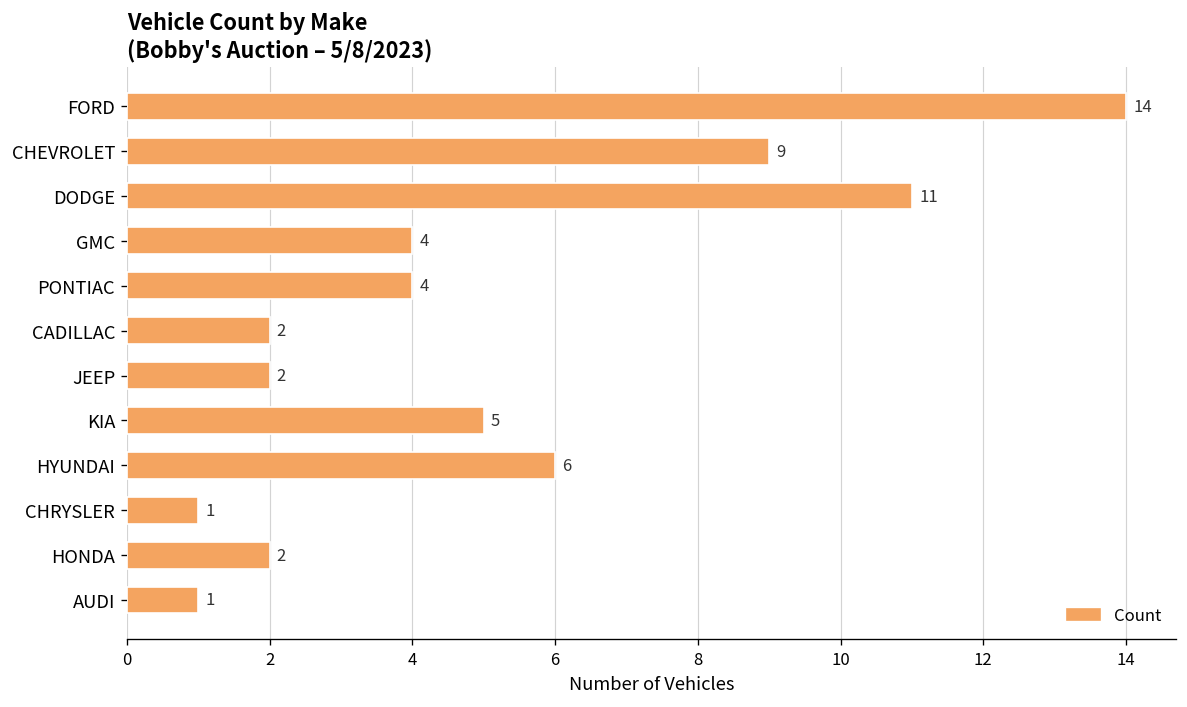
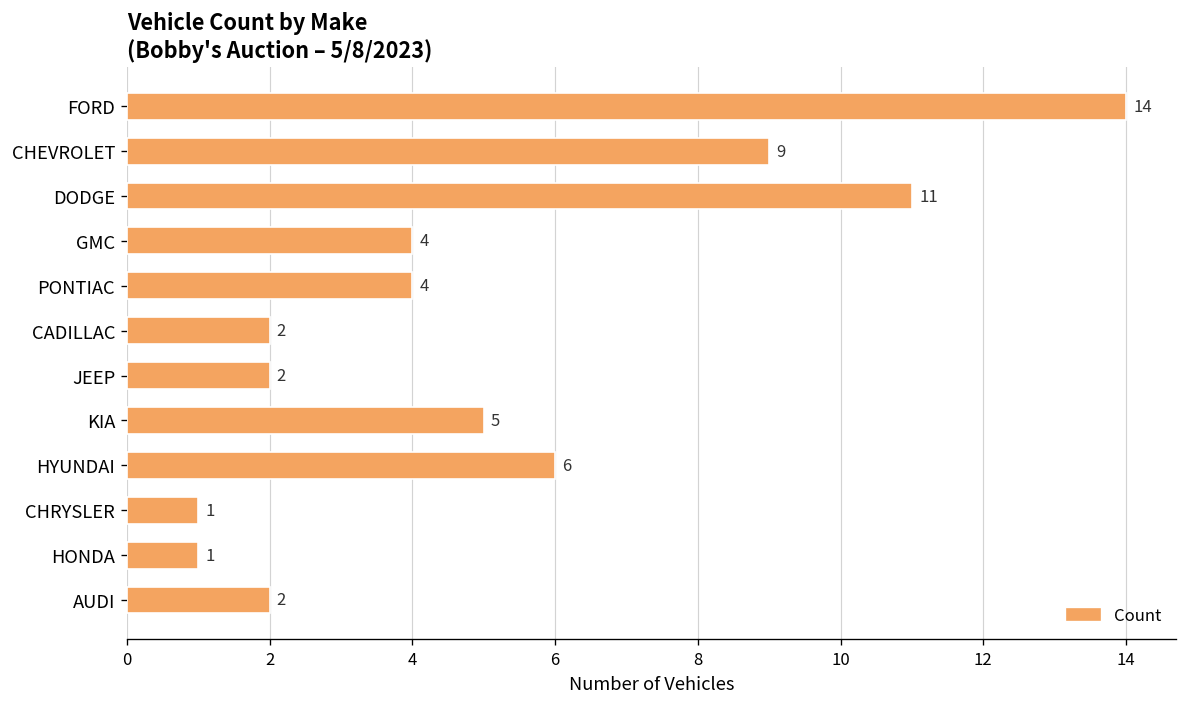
  {
    "FORD": 14,
    "CHEVROLET": 9,
    "DODGE": 11,
    "GMC": 4,
    "PONTIAC": 4,
    "CADILLAC": 2,
    "JEEP": 2,
    "KIA": 5,
    "HYUNDAI": 6,
    "CHRYSLER": 1,
-   "HONDA": 2,
-   "AUDI": 1
+   "HONDA": 1,
+   "AUDI": 2
  }
